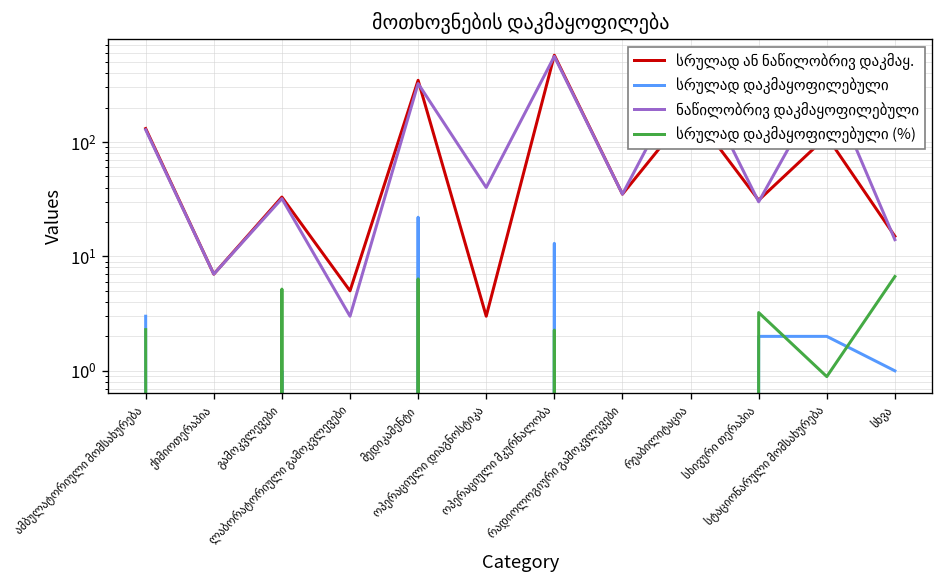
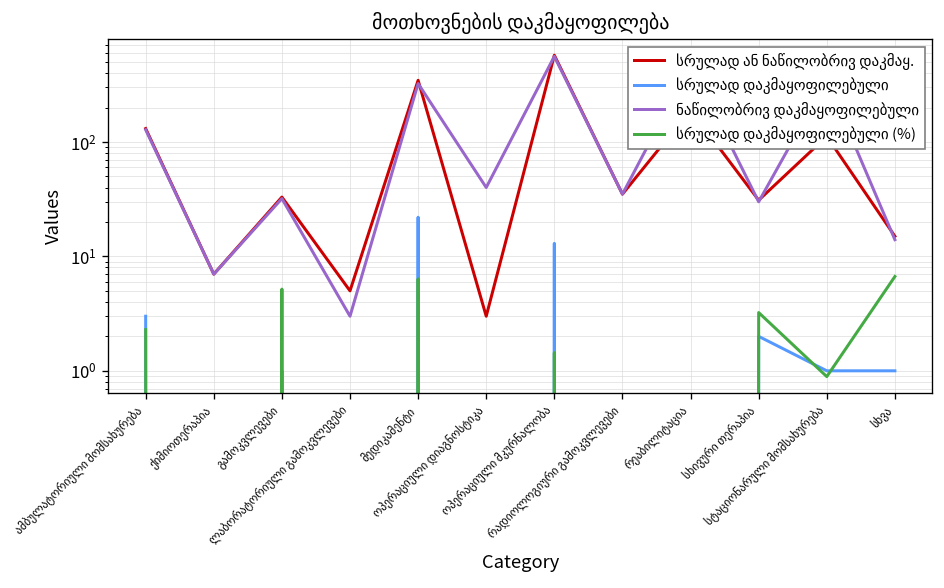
  {
    "სრულად ან ნაწილობრივ დაკმაყ.": {
      "ლაბორატორიული გამოკვლევები": 5,
      "მედიკამენტი": 350,
      "ოპერაციული დიაგნოსტიკა": 3.0,
      "სხვა": 15
    },
    "სრულად დაკმაყოფილებული": {
      "ამბულატორიული მომსახურება": 3,
      "გამოკვლევები": 1,
      "მედიკამენტი": 22,
      "ოპერაციული მკურნალობა": 13,
      "სხივური თერაპია": 2,
-     "სტაციონარული მომსახურება": 2,
+     "სტაციონარული მომსახურება": 1,
      "სხვა": 1
    },
    "ნაწილობრივ დაკმაყოფილებული": {
      "ლაბორატორიული გამოკვლევები": 3.0,
      "მედიკამენტი": 320,
      "ოპერაციული დიაგნოსტიკა": 40,
      "სხვა": 14
    },
    "სრულად დაკმაყოფილებული (%)": {
      "ამბულატორიული მომსახურება": 2.3,
      "გამოკვლევები": 5,
      "მედიკამენტი": 6,
-     "ოპერაციული მკურნალობა": 2.3,
+     "ოპერაციული მკურნალობა": 1.4,
      "სხივური თერაპია": 3.2,
      "სტაციონარული მომსახურება": 0.9,
      "სხვა": 7
    }
  }
